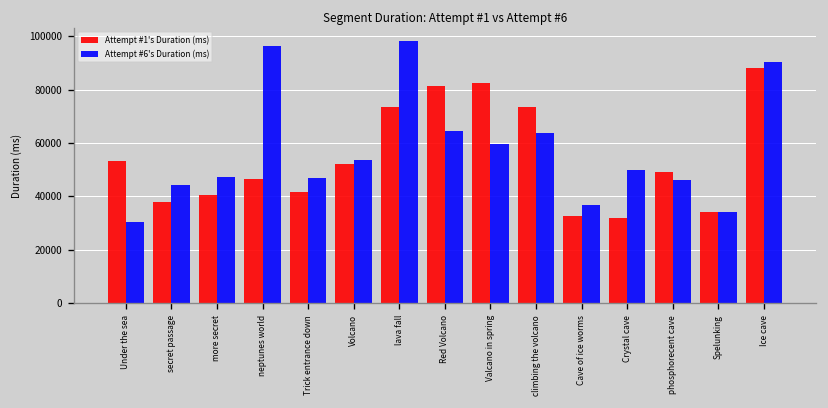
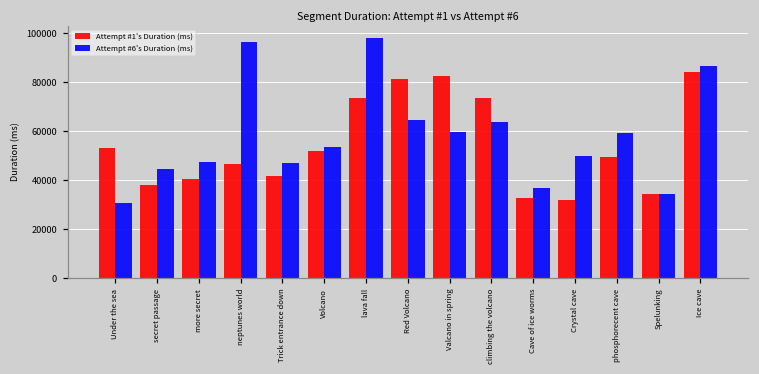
  {
    "Attempt #1's Duration (ms)": {
      "Under the sea": 53000,
      "secret passage": 38000,
      "more secret": 40000,
      "neptunes world": 47000,
      "Trick entrance down": 42000,
      "Volcano": 52000,
      "lava fall": 73000,
      "Red Volcano": 81000,
      "Valcano in spring": 82000,
      "climbing the volcano": 74000,
      "Cave of ice worms": 33000,
      "Crystal cave": 32000,
      "phosphorecent cave": 49000,
      "Spelunking": 34000,
-     "Ice cave": 88000
+     "Ice cave": 84000
    },
    "Attempt #6's Duration (ms)": {
      "Under the sea": 31000,
      "secret passage": 44000,
      "more secret": 47000,
      "neptunes world": 96000,
      "Trick entrance down": 47000,
      "Volcano": 54000,
      "lava fall": 98000,
      "Red Volcano": 65000,
      "Valcano in spring": 59000,
      "climbing the volcano": 64000,
      "Cave of ice worms": 37000,
      "Crystal cave": 50000,
-     "phosphorecent cave": 46000,
+     "phosphorecent cave": 59000,
      "Spelunking": 34000,
-     "Ice cave": 90000
+     "Ice cave": 87000
    }
  }
